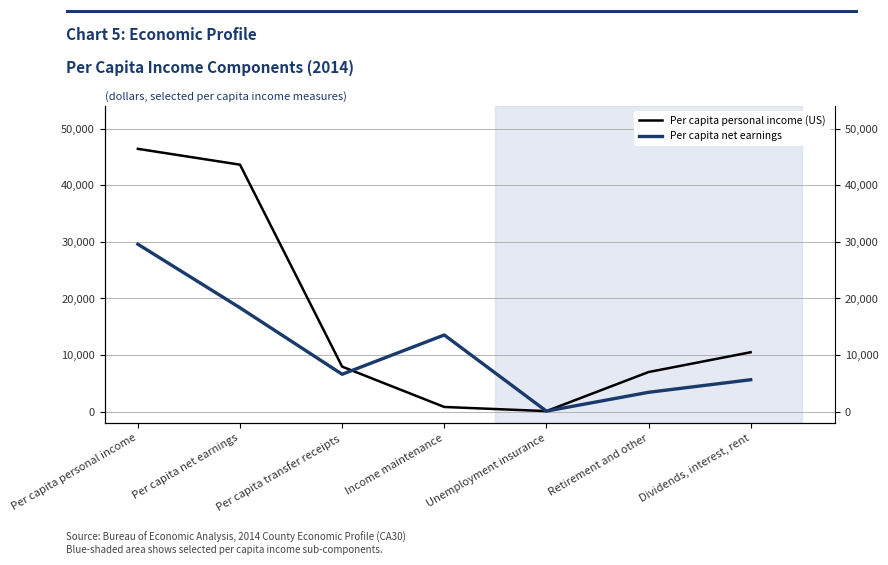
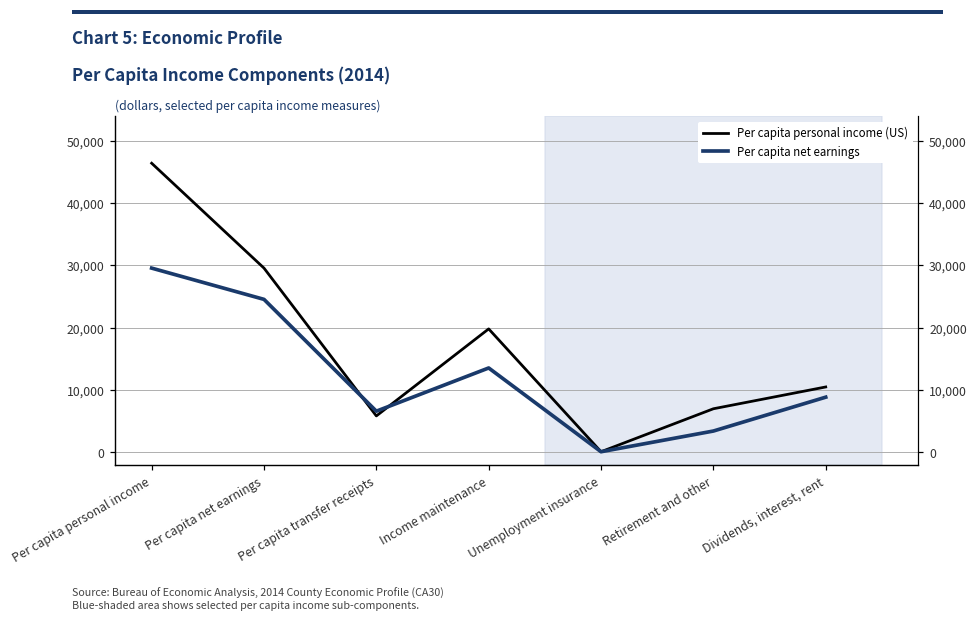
  {
    "Per capita personal income (US)": {
      "Per capita personal income": "46,000",
-     "Per capita net earnings": "44,000",
-     "Per capita transfer receipts": "8,000",
-     "Income maintenance": "1,000",
+     "Per capita net earnings": "30,000",
+     "Per capita transfer receipts": "6,000",
+     "Income maintenance": "20,000",
      "Retirement and other": "7,000",
      "Dividends, interest, rent": "11,000"
    },
    "Per capita net earnings": {
      "Per capita personal income": "30,000",
-     "Per capita net earnings": "18,000",
+     "Per capita net earnings": "25,000",
      "Per capita transfer receipts": "7,000",
      "Income maintenance": "14,000",
      "Retirement and other": "3,000",
-     "Dividends, interest, rent": "6,000"
+     "Dividends, interest, rent": "9,000"
    }
  }
